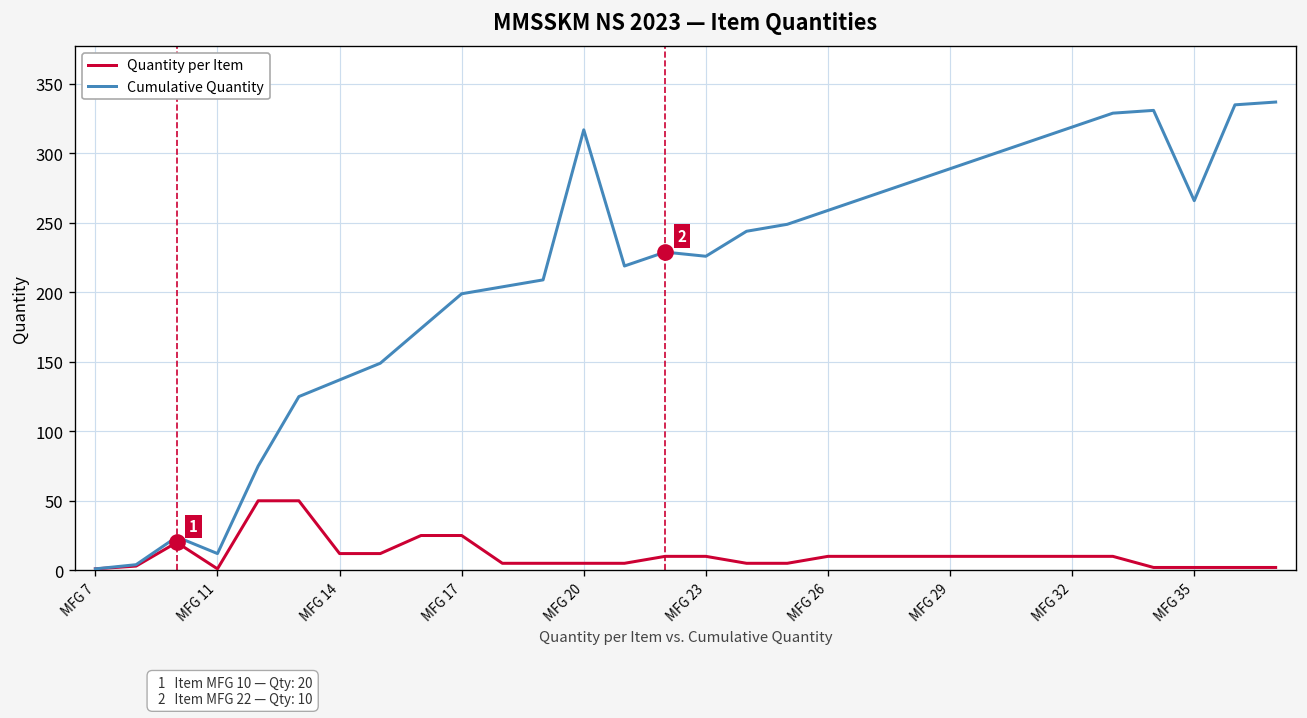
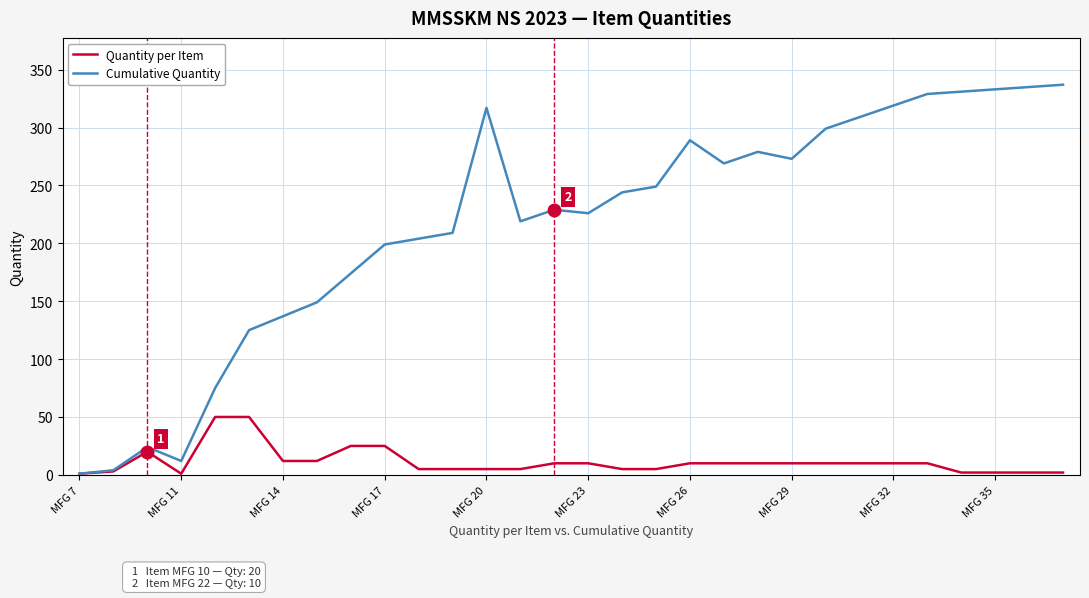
  {
    "Cumulative Quantity": {
      "MFG 11": 12,
      "MFG 14": 137,
      "MFG 17": 199,
      "MFG 20": 317,
      "MFG 23": 226,
-     "MFG 26": 259,
-     "MFG 29": 289,
+     "MFG 26": 289,
+     "MFG 29": 273,
      "MFG 32": 319,
-     "MFG 35": 266
+     "MFG 35": 333
    }
  }
